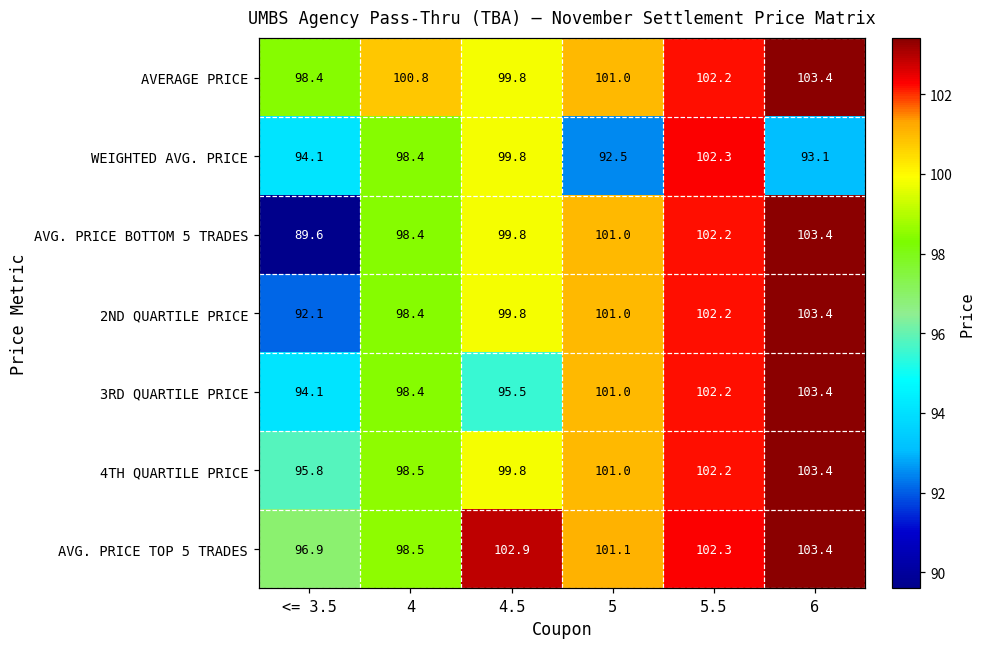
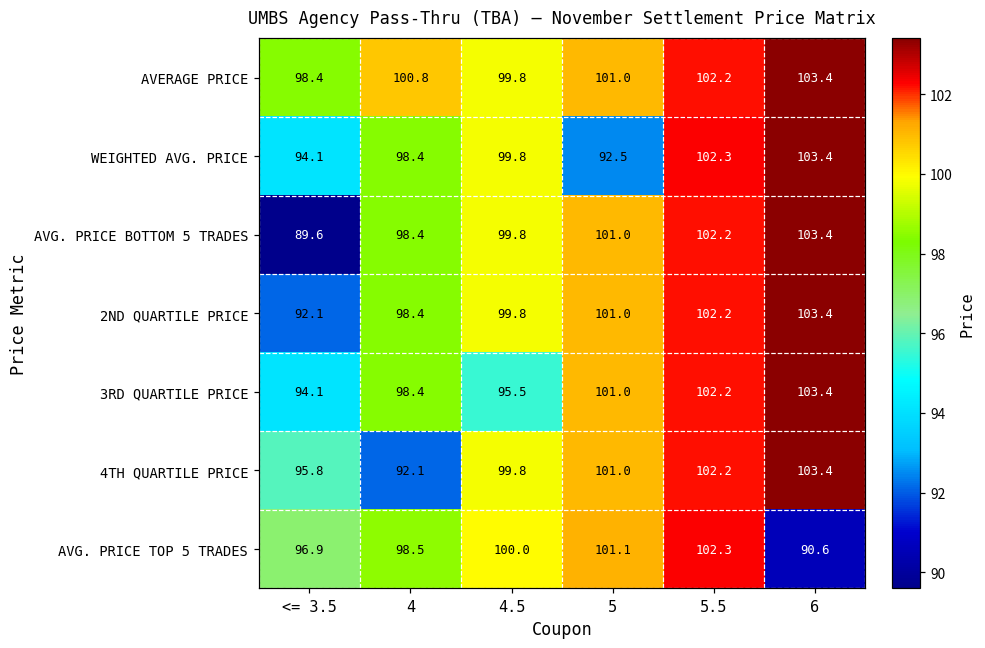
  {
    "AVERAGE PRICE": {
      "<= 3.5": 98.4,
      "4": 100.8,
      "4.5": 99.8,
      "5": 101.0,
      "5.5": 102.2,
      "6": 103.4
    },
    "WEIGHTED AVG. PRICE": {
      "<= 3.5": 94.1,
      "4": 98.4,
      "4.5": 99.8,
      "5": 92.5,
      "5.5": 102.3,
-     "6": 93.1
+     "6": 103.4
    },
    "AVG. PRICE BOTTOM 5 TRADES": {
      "<= 3.5": 89.6,
      "4": 98.4,
      "4.5": 99.8,
      "5": 101.0,
      "5.5": 102.2,
      "6": 103.4
    },
    "2ND QUARTILE PRICE": {
      "<= 3.5": 92.1,
      "4": 98.4,
      "4.5": 99.8,
      "5": 101.0,
      "5.5": 102.2,
      "6": 103.4
    },
    "3RD QUARTILE PRICE": {
      "<= 3.5": 94.1,
      "4": 98.4,
      "4.5": 95.5,
      "5": 101.0,
      "5.5": 102.2,
      "6": 103.4
    },
    "4TH QUARTILE PRICE": {
      "<= 3.5": 95.8,
-     "4": 98.5,
+     "4": 92.1,
      "4.5": 99.8,
      "5": 101.0,
      "5.5": 102.2,
      "6": 103.4
    },
    "AVG. PRICE TOP 5 TRADES": {
      "<= 3.5": 96.9,
      "4": 98.5,
-     "4.5": 102.9,
+     "4.5": 100.0,
      "5": 101.1,
      "5.5": 102.3,
-     "6": 103.4
+     "6": 90.6
    }
  }
